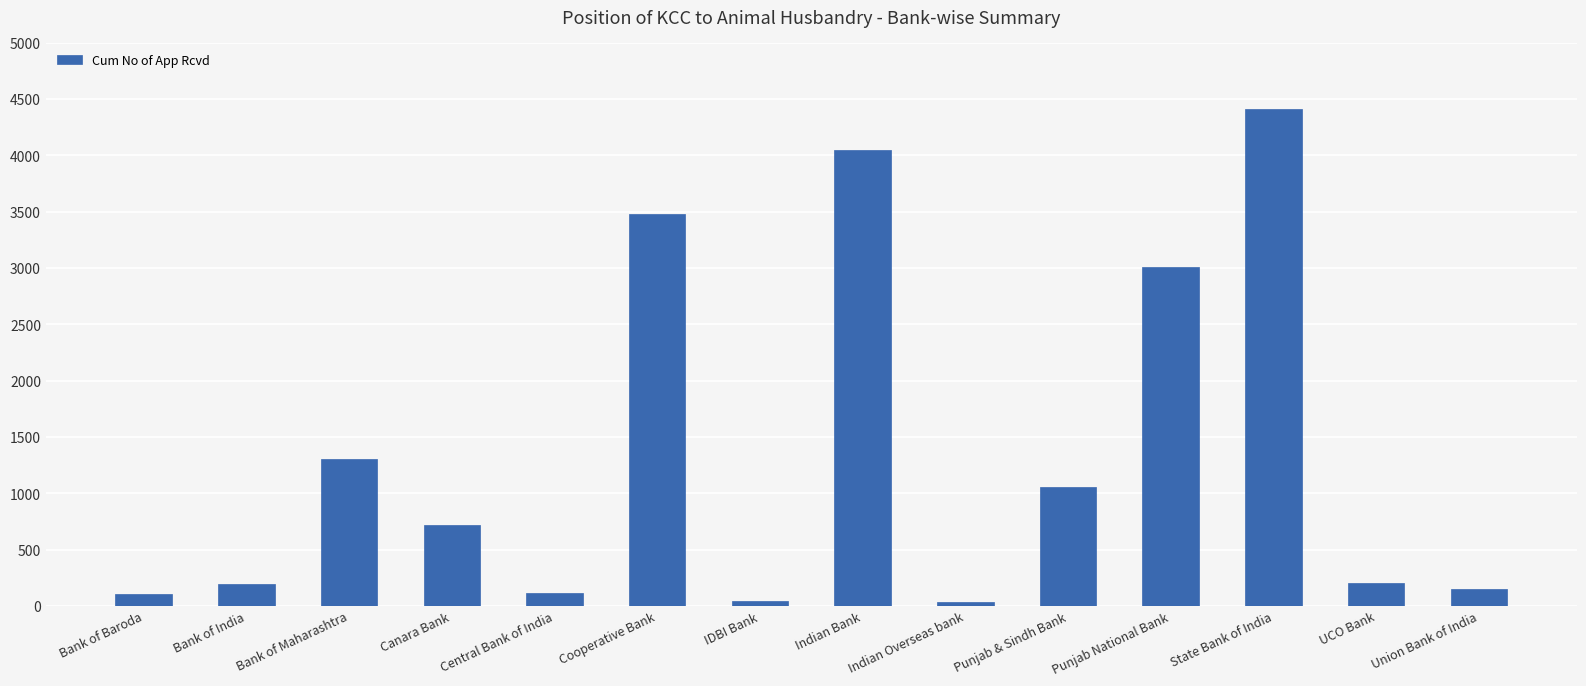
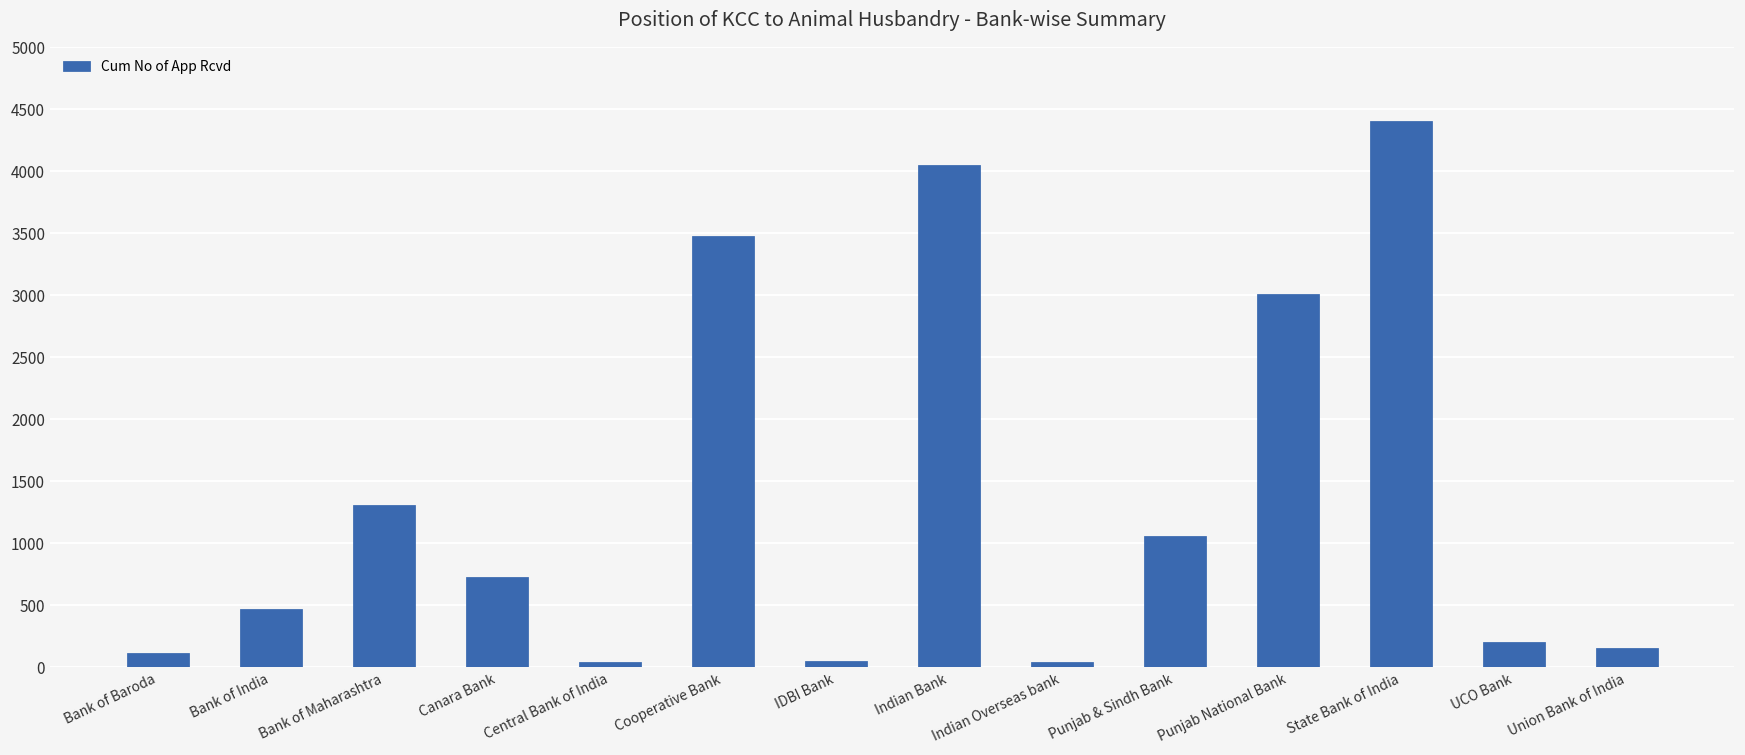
  {
    "Bank of Baroda": 110,
-   "Bank of India": 200,
+   "Bank of India": 470,
    "Bank of Maharashtra": 1310,
    "Canara Bank": 720,
-   "Central Bank of India": 120,
+   "Central Bank of India": 40,
    "Cooperative Bank": 3480,
    "IDBI Bank": 50,
    "Indian Bank": 4050,
    "Indian Overseas bank": 40,
    "Punjab & Sindh Bank": 1060,
    "Punjab National Bank": 3010,
    "State Bank of India": 4410,
    "UCO Bank": 200,
    "Union Bank of India": 150
  }
